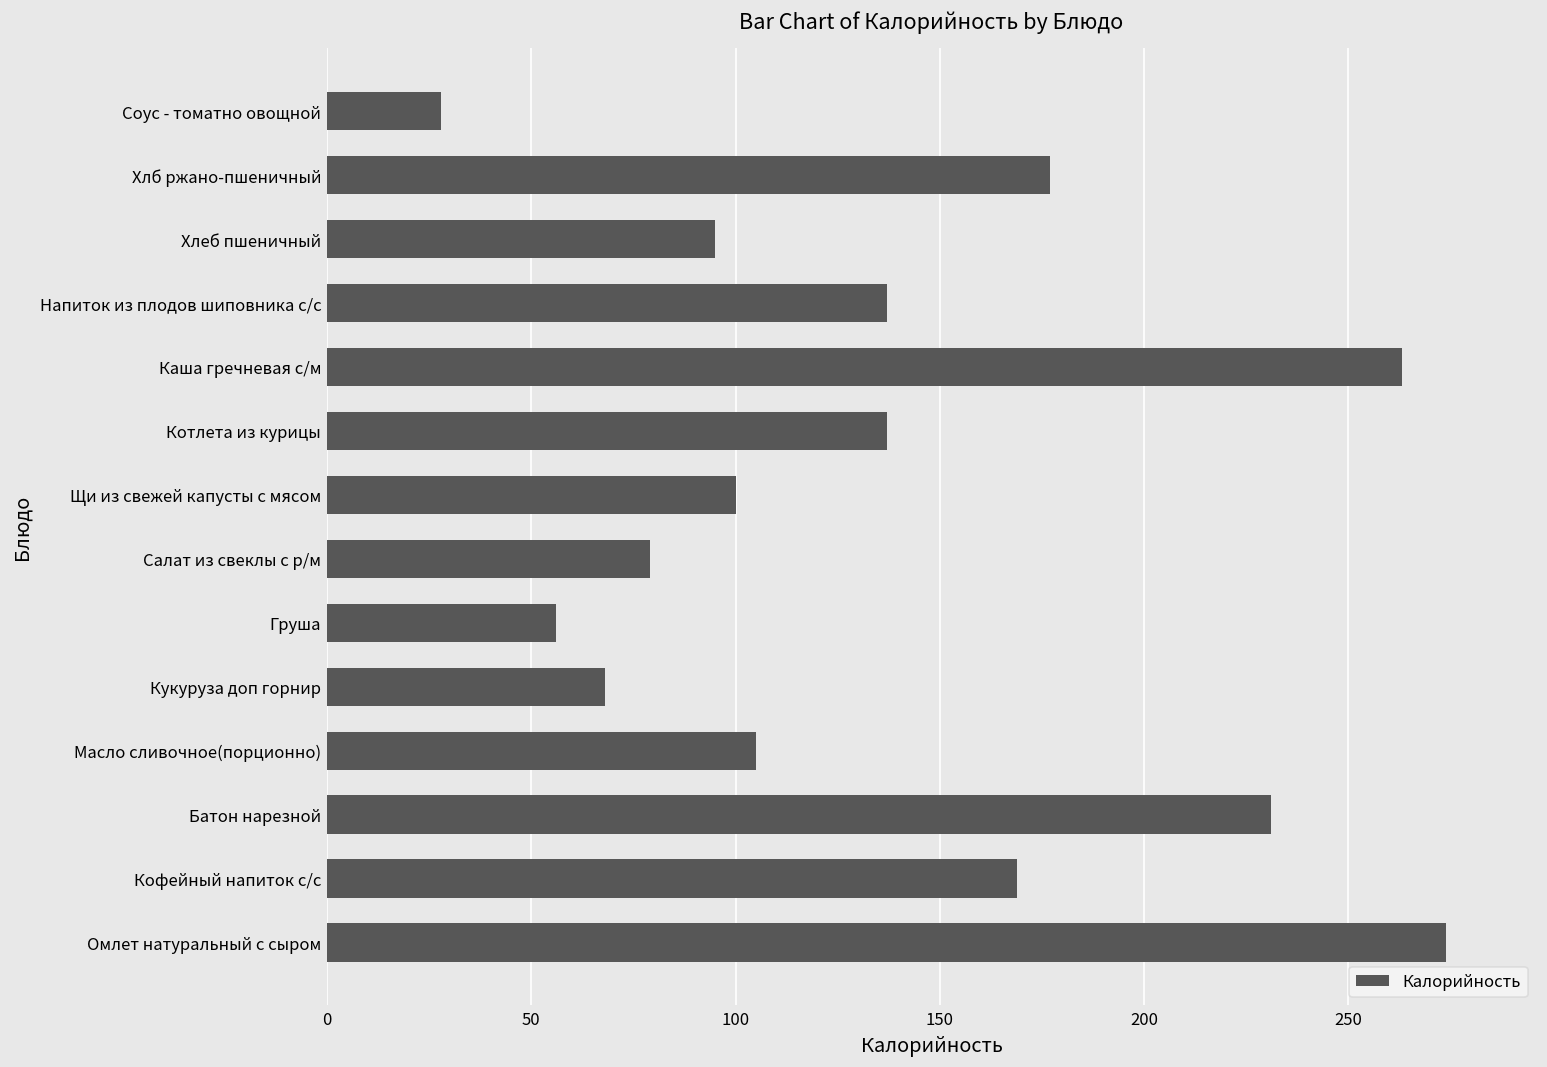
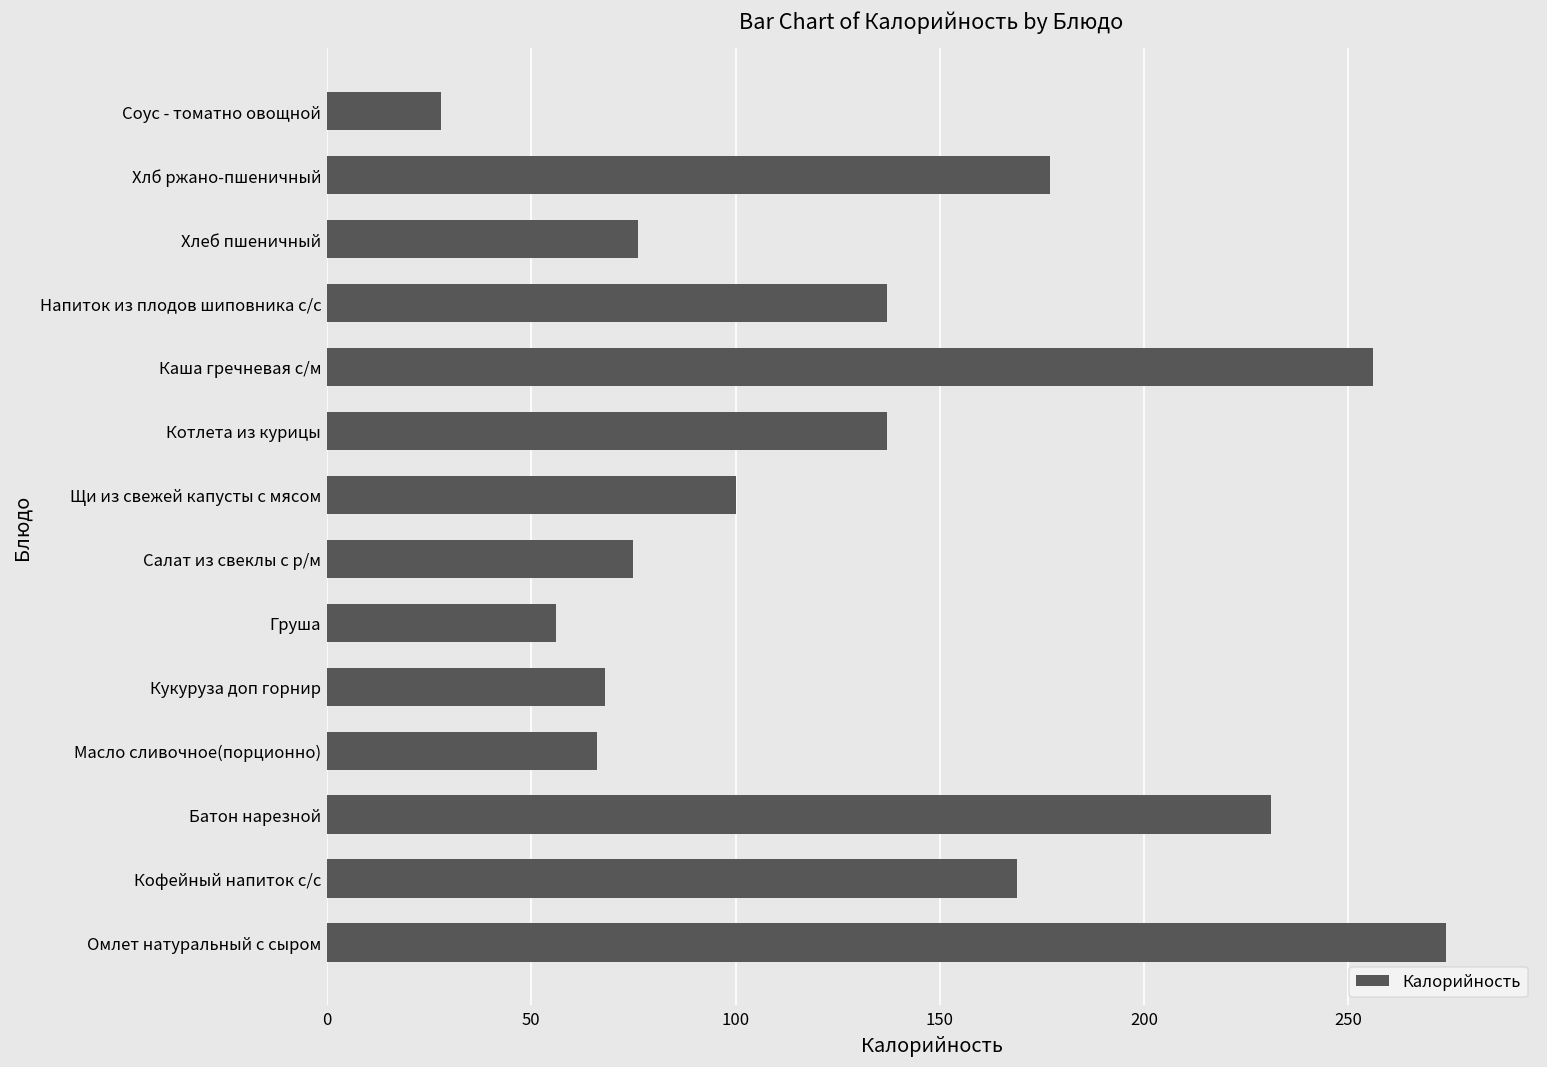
  {
    "Соус - томатно овощной": 28,
    "Хлб ржано-пшеничный": 177,
-   "Хлеб пшеничный": 95,
+   "Хлеб пшеничный": 76,
    "Напиток из плодов шиповника с/с": 137,
-   "Каша гречневая с/м": 263,
+   "Каша гречневая с/м": 256,
    "Котлета из курицы": 137,
    "Щи из свежей капусты с мясом": 100,
-   "Салат из свеклы с р/м": 79,
+   "Салат из свеклы с р/м": 75,
    "Груша": 56,
    "Кукуруза доп горнир": 68,
-   "Масло сливочное(порционно)": 105,
+   "Масло сливочное(порционно)": 66,
    "Батон нарезной": 231,
    "Кофейный напиток с/с": 169,
    "Омлет натуральный с сыром": 274
  }
